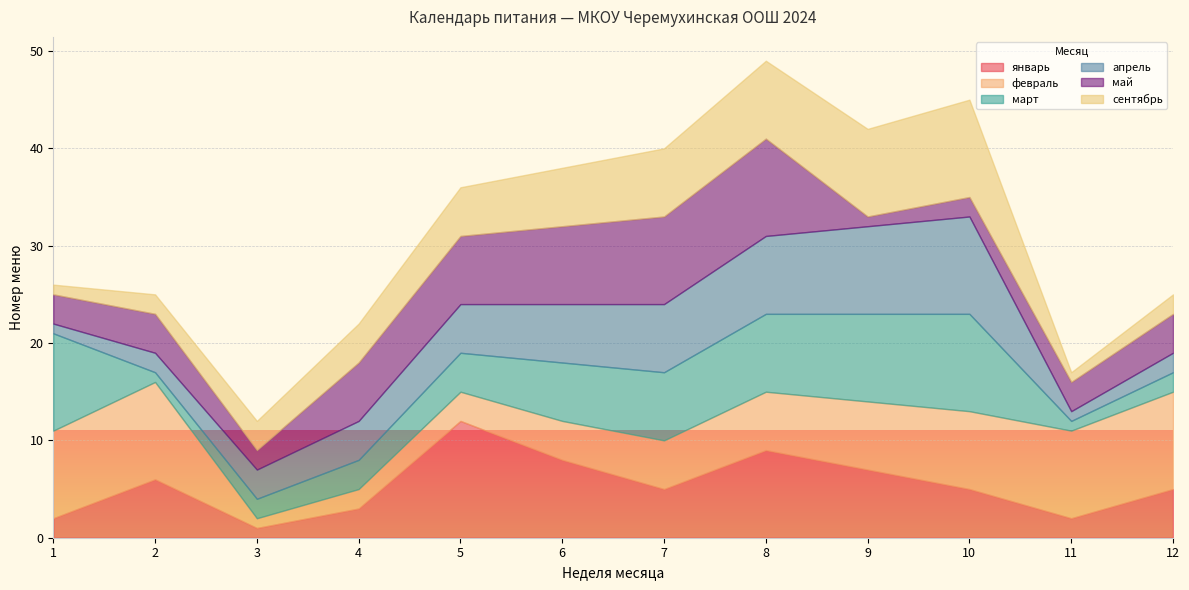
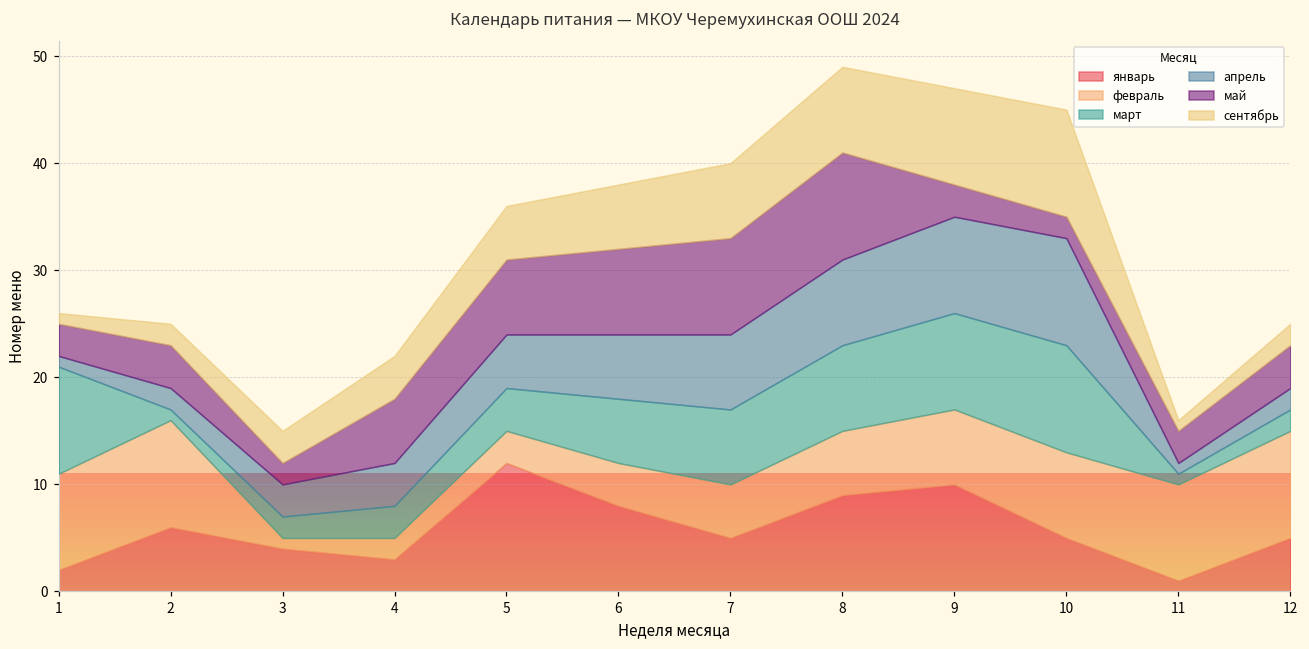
  {
    "январь": {
      "1": 2,
      "2": 6,
-     "3": 1,
+     "3": 4,
      "4": 3,
      "5": 12,
      "6": 8,
      "7": 5,
      "8": 9,
-     "9": 7,
+     "9": 10,
      "10": 5,
-     "11": 2,
+     "11": 1,
      "12": 5
    },
    "май": {
      "1": 3,
      "2": 4,
      "3": 2,
      "4": 6,
      "5": 7,
      "6": 8,
      "7": 9,
      "8": 10,
-     "9": 1,
+     "9": 3,
      "10": 2,
      "11": 3,
      "12": 4
    }
  }
